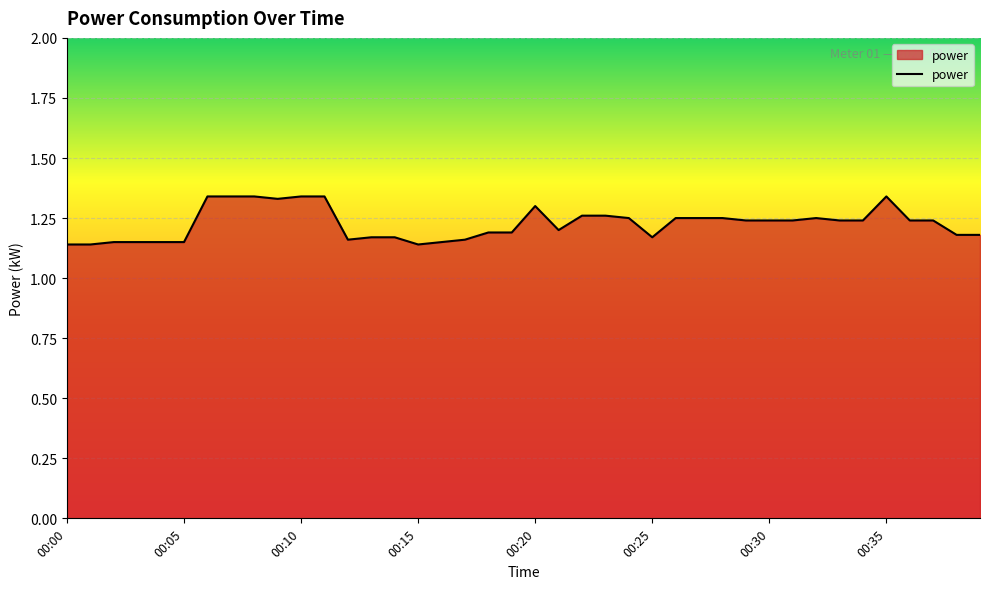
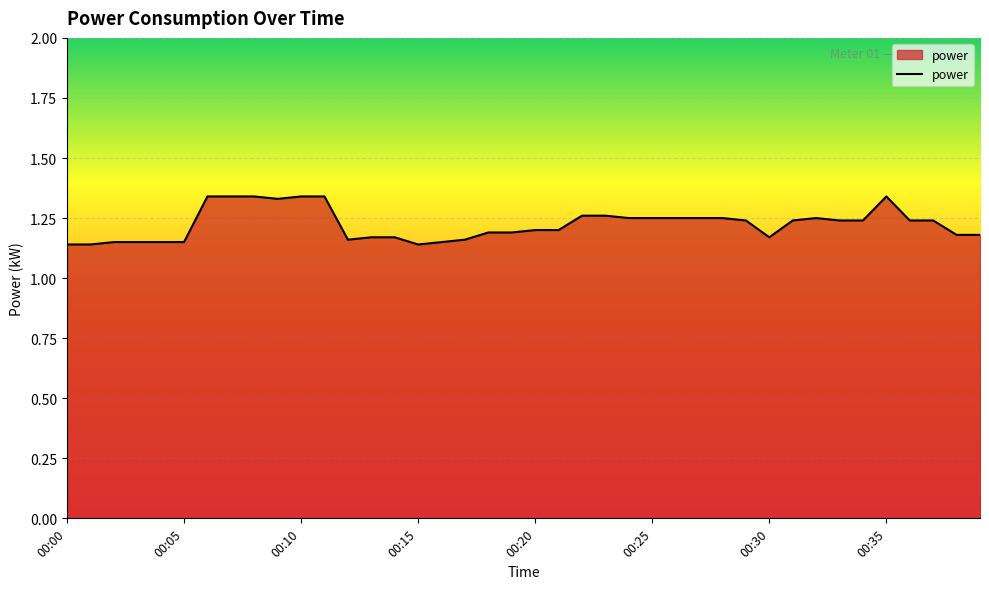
  {
    "00:00": 1.14,
    "00:05": 1.15,
    "00:10": 1.34,
    "00:15": 1.14,
-   "00:20": 1.3,
-   "00:25": 1.17,
-   "00:30": 1.24,
+   "00:20": 1.2,
+   "00:25": 1.25,
+   "00:30": 1.17,
    "00:35": 1.34
  }
